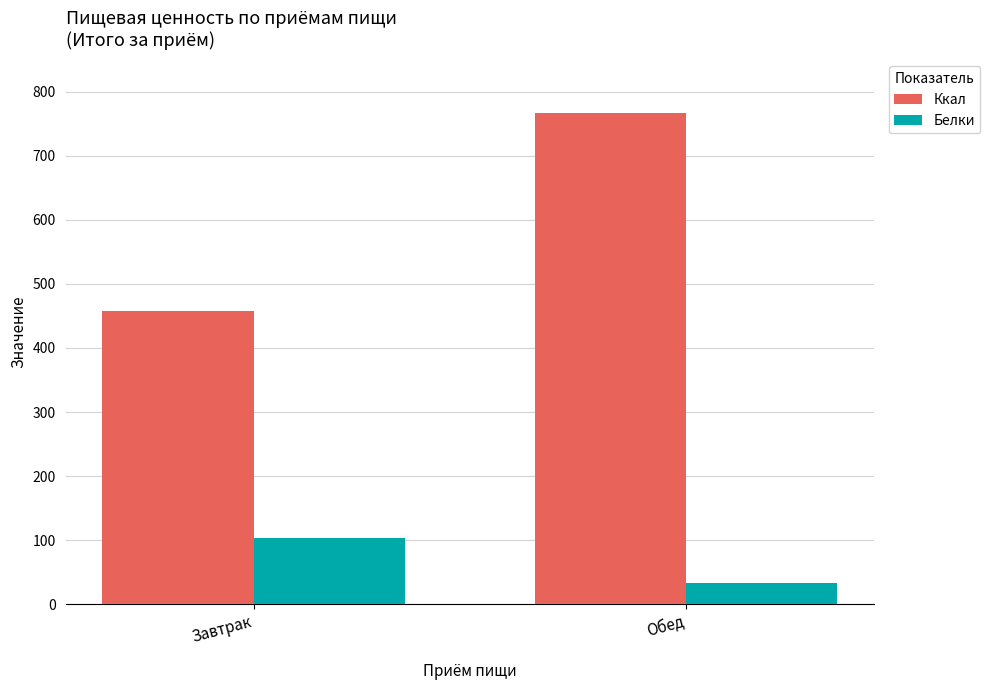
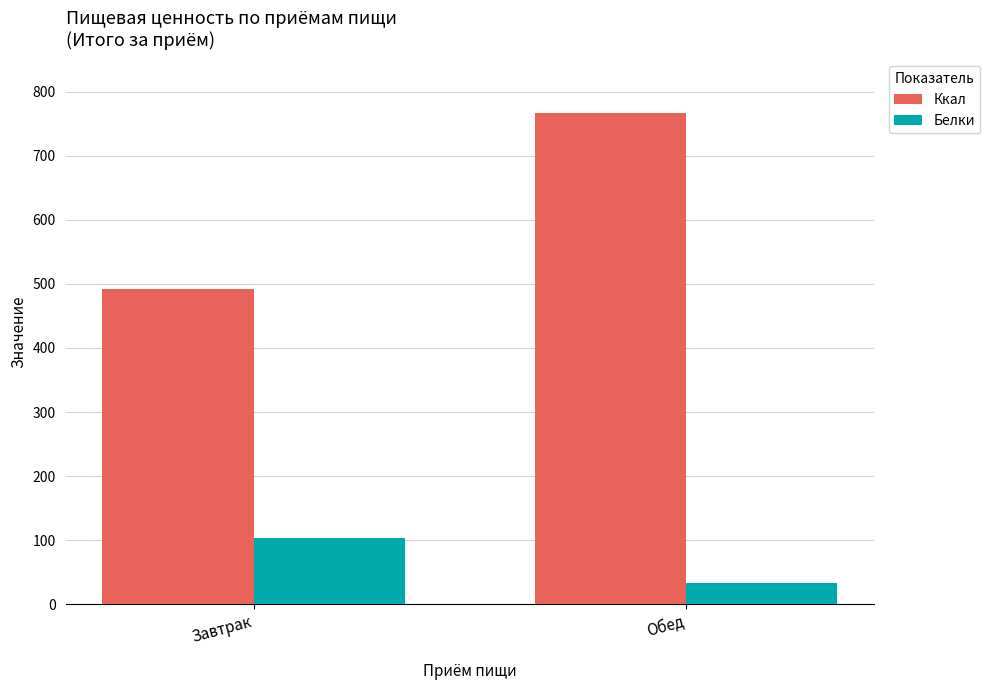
  {
    "Ккал": {
-     "Завтрак": 460,
+     "Завтрак": 490,
      "Обед": 770
    },
    "Белки": {
      "Завтрак": 100,
      "Обед": 30
    }
  }
